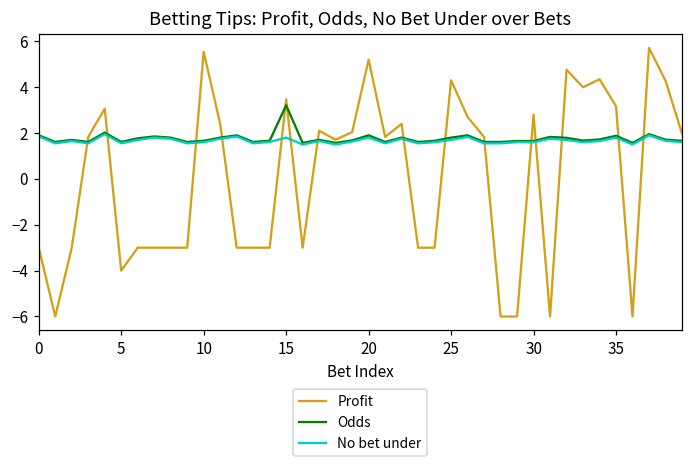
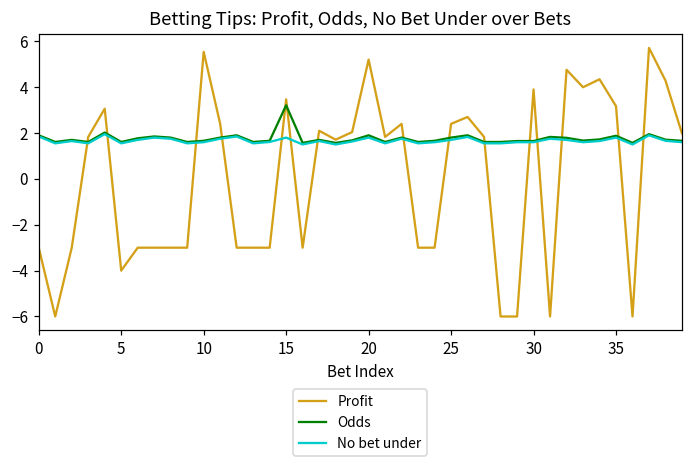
  {
    "Profit": {
      "0": -3.0,
      "5": -4.0,
      "10": 5.5,
      "15": 3.5,
      "20": 5.2,
-     "25": 4.3,
-     "30": 2.8,
+     "25": 2.4,
+     "30": 3.9,
      "35": 3.2
    },
    "Odds": {
      "15": 3.2
    },
    "No bet under": {
      "15": 1.8
    }
  }
